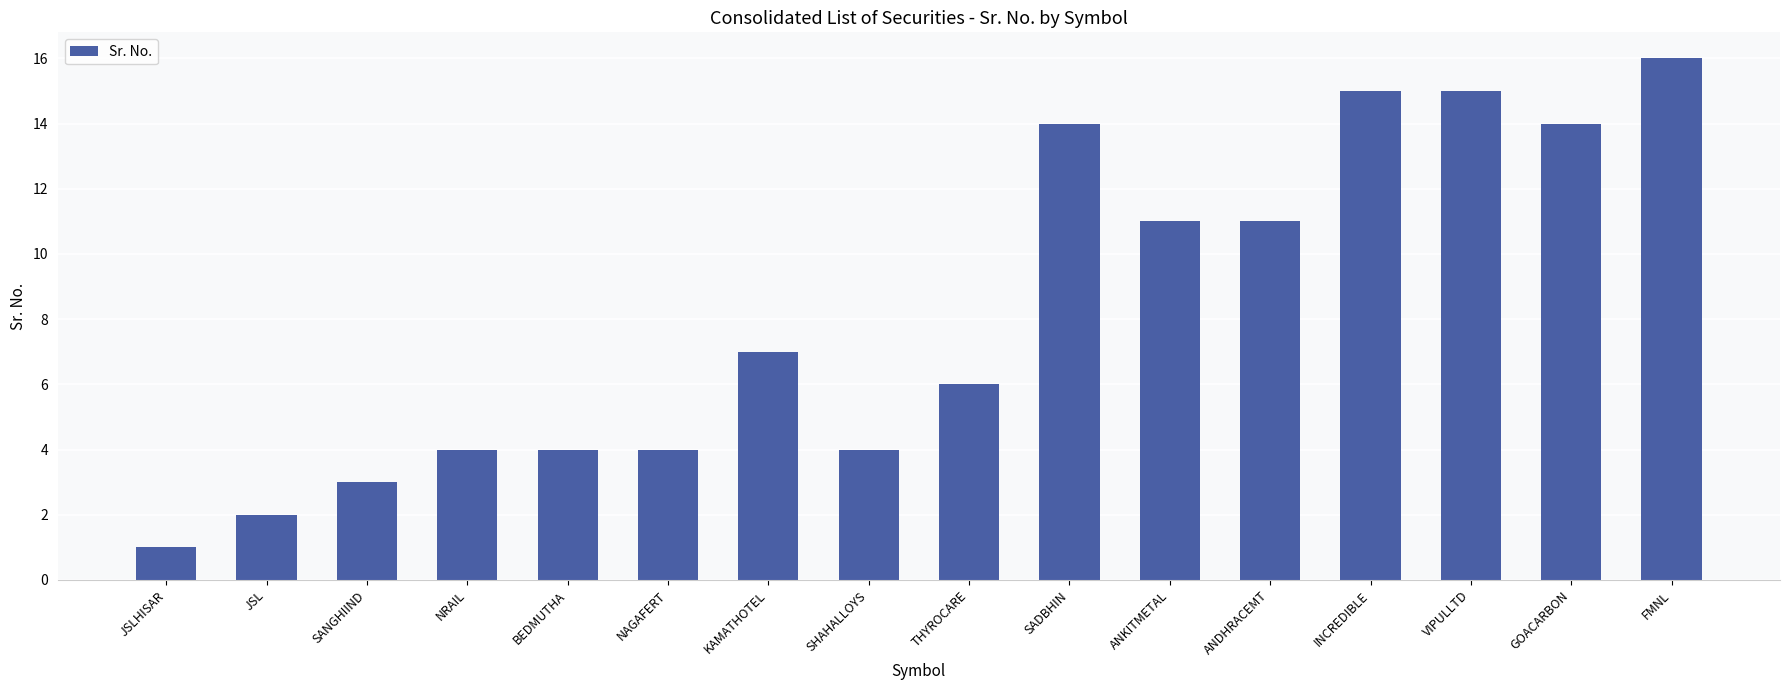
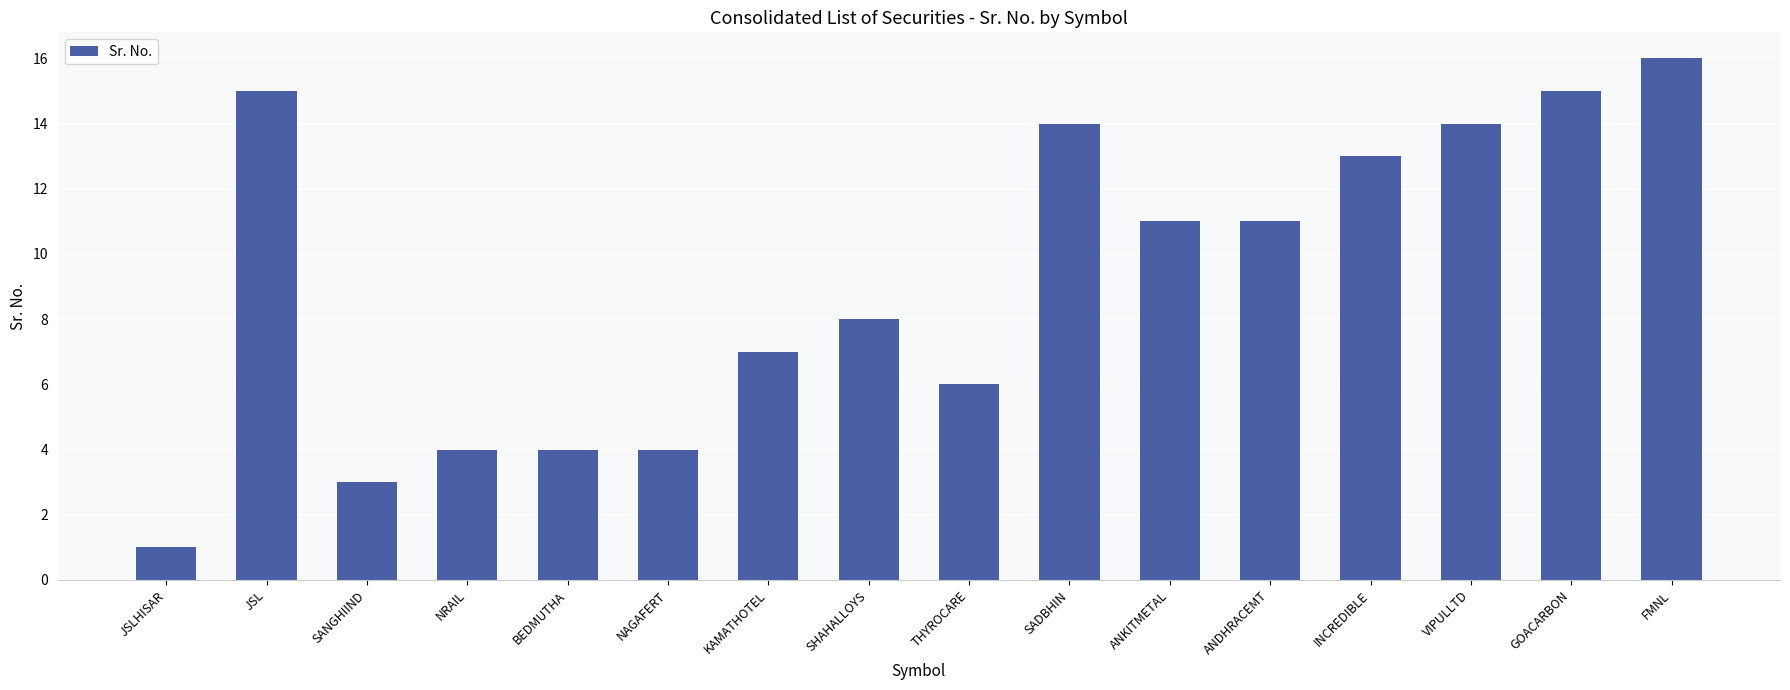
  {
    "JSLHISAR": 1,
-   "JSL": 2,
+   "JSL": 15,
    "SANGHIIND": 3,
    "NRAIL": 4,
    "BEDMUTHA": 4,
    "NAGAFERT": 4,
    "KAMATHOTEL": 7,
-   "SHAHALLOYS": 4,
+   "SHAHALLOYS": 8,
    "THYROCARE": 6,
    "SADBHIN": 14,
    "ANKITMETAL": 11,
    "ANDHRACEMT": 11,
-   "INCREDIBLE": 15,
-   "VIPULLTD": 15,
-   "GOACARBON": 14,
+   "INCREDIBLE": 13,
+   "VIPULLTD": 14,
+   "GOACARBON": 15,
    "FMNL": 16
  }
